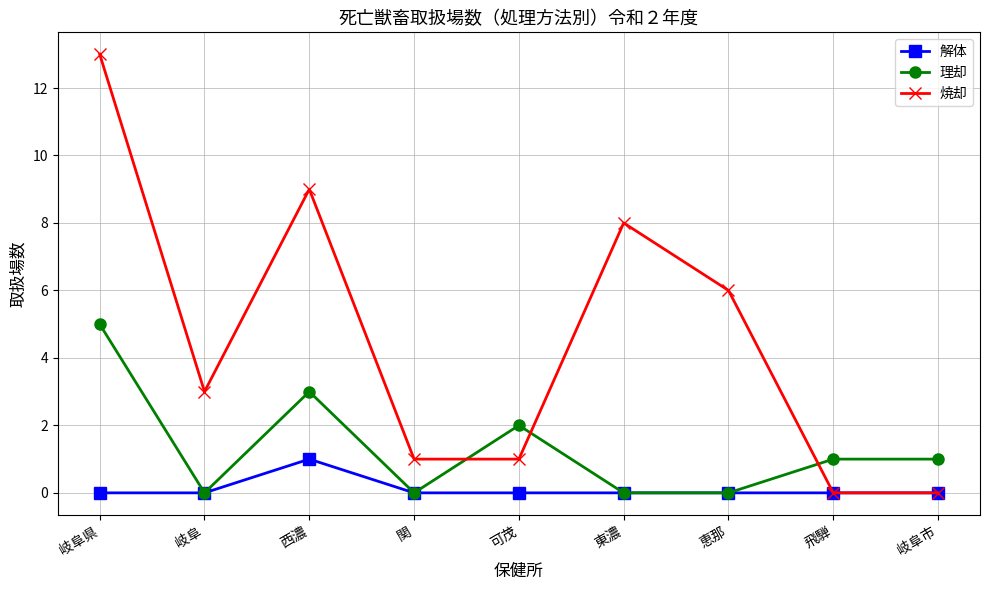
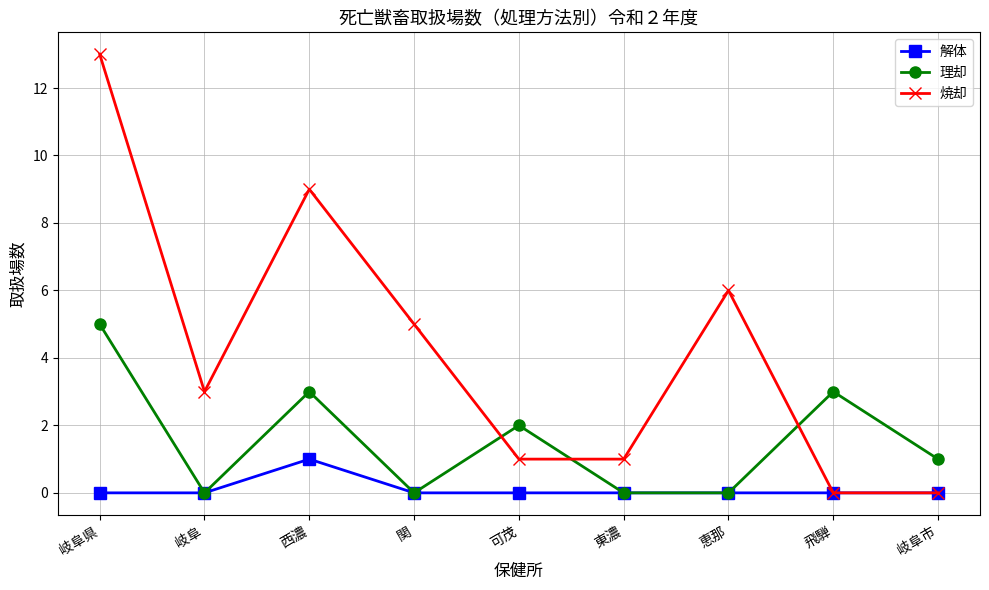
  {
    "解体": {
      "岐阜県": 0,
      "西濃": 1,
      "可茂": 0
    },
    "理却": {
      "岐阜県": 5,
      "西濃": 3,
      "可茂": 2,
-     "飛騨": 1,
+     "飛騨": 3,
      "岐阜市": 1
    },
    "焼却": {
      "岐阜県": 13,
      "岐阜": 3,
      "西濃": 9,
-     "関": 1,
+     "関": 5,
      "可茂": 1,
-     "東濃": 8,
+     "東濃": 1,
      "恵那": 6
    }
  }
